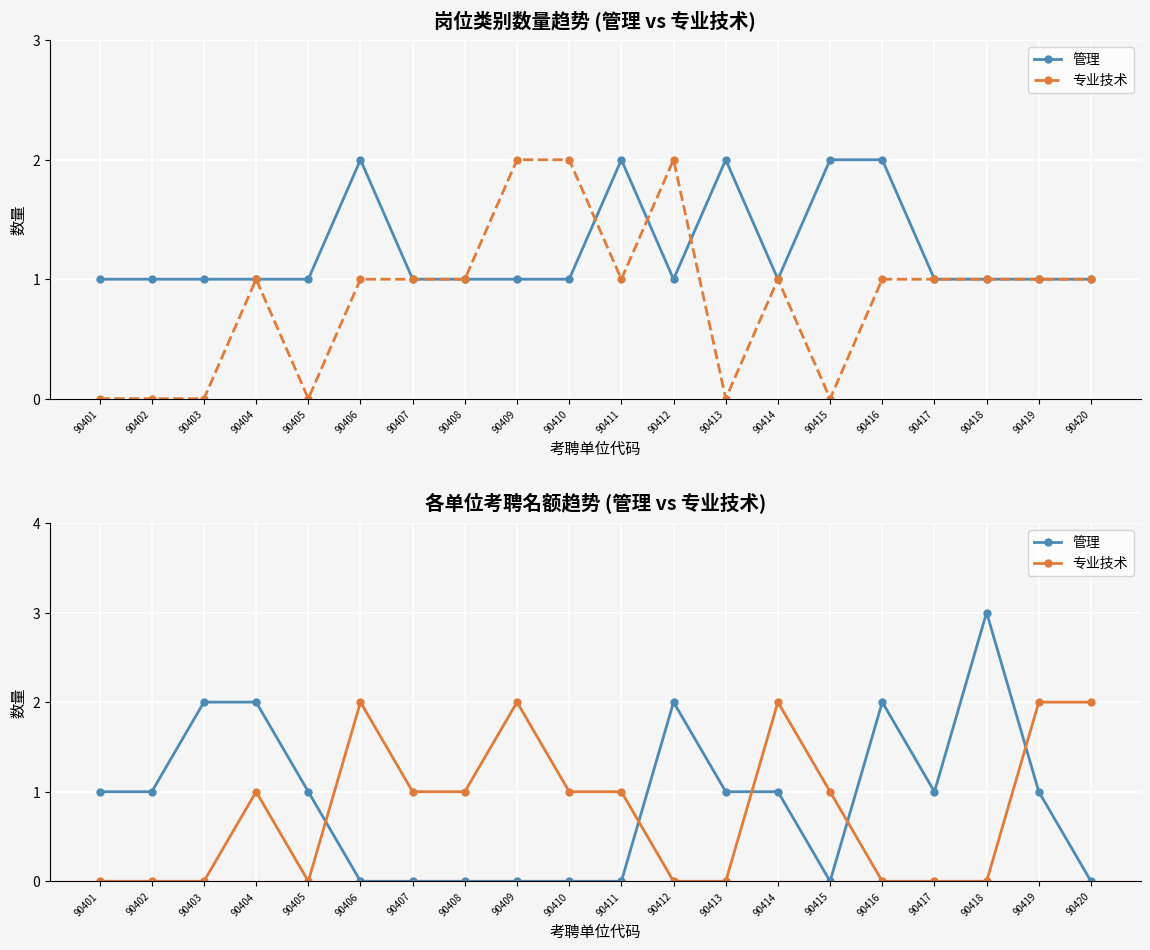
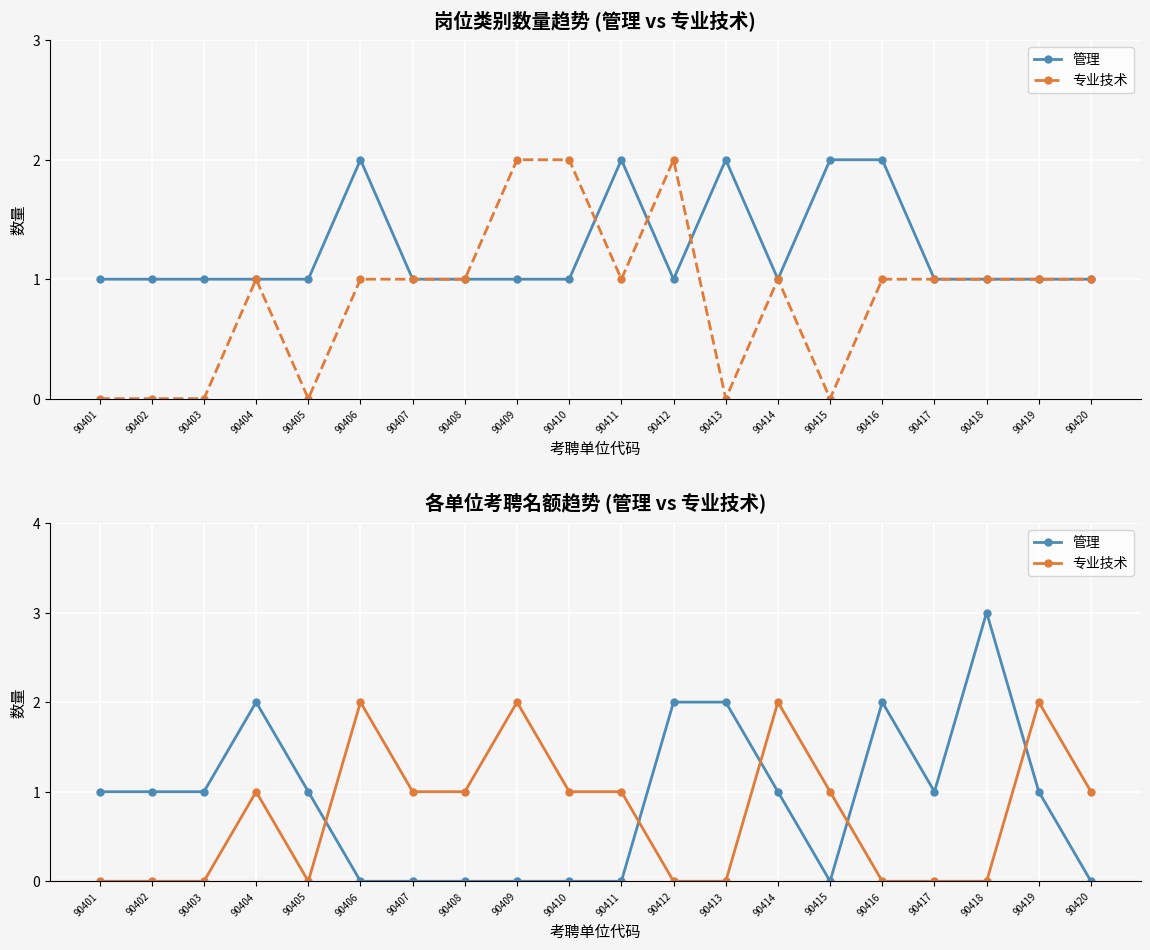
  {
    "岗位类别数量趋势 (管理 vs 专业技术)": {
      "管理": {
        "90401": 1.00,
        "90402": 1.00,
        "90403": 1.00,
        "90405": 1.00,
        "90406": 2.00,
        "90409": 1.00,
        "90410": 1.00,
        "90411": 2.00,
        "90412": 1.00,
        "90413": 2.00,
        "90415": 2.00,
        "90416": 2.00
      },
      "专业技术": {
        "90401": 0.00,
        "90402": 0.00,
        "90403": 0.00,
        "90405": 0.00,
        "90406": 1.00,
        "90409": 2.00,
        "90410": 2.00,
        "90411": 1.00,
        "90412": 2.00,
        "90413": 0.00,
        "90415": 0.00,
        "90416": 1.00
      }
    },
    "各单位考聘名额趋势 (管理 vs 专业技术)": {
      "管理": {
        "90401": 1,
        "90402": 1,
-       "90403": 2,
+       "90403": 1,
        "90404": 2,
        "90405": 1,
        "90406": 0,
        "90407": 0,
        "90408": 0,
        "90409": 0,
        "90410": 0,
        "90411": 0,
        "90412": 2,
-       "90413": 1,
+       "90413": 2,
        "90414": 1,
        "90415": 0,
        "90416": 2,
        "90417": 1,
        "90418": 3,
        "90419": 1,
        "90420": 0
      },
      "专业技术": {
        "90401": 0,
        "90402": 0,
        "90403": 0,
        "90404": 1,
        "90405": 0,
        "90406": 2,
        "90407": 1,
        "90408": 1,
        "90409": 2,
        "90410": 1,
        "90411": 1,
        "90412": 0,
        "90413": 0,
        "90414": 2,
        "90415": 1,
        "90416": 0,
        "90417": 0,
        "90418": 0,
        "90419": 2,
-       "90420": 2
+       "90420": 1
      }
    }
  }
